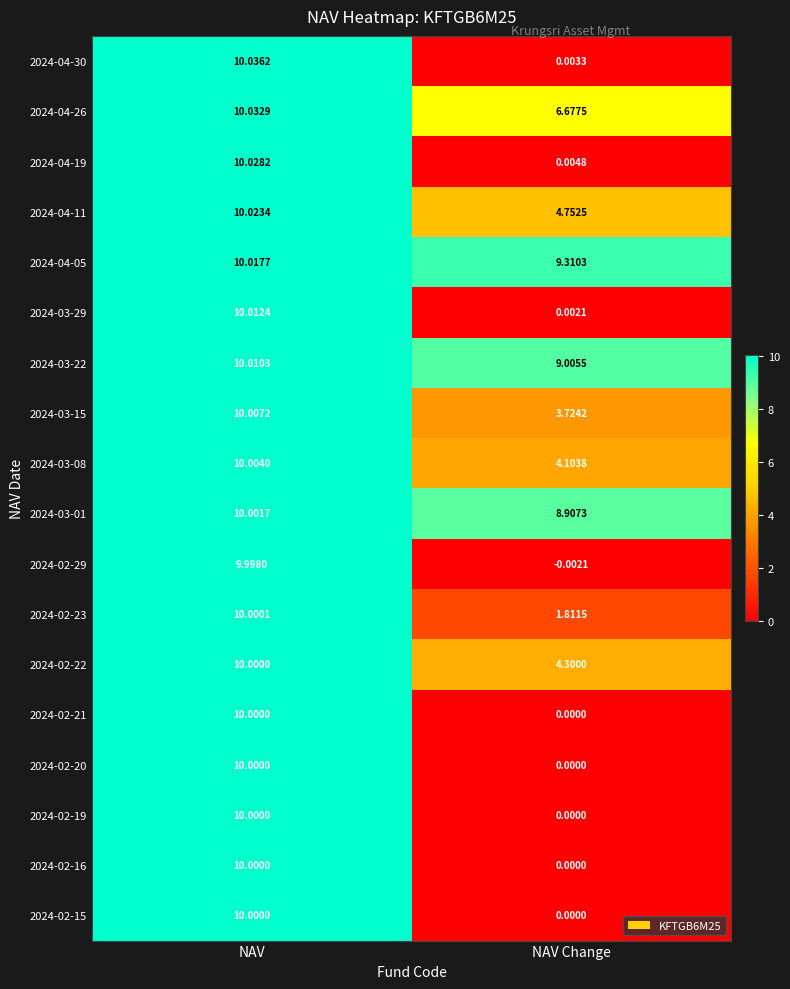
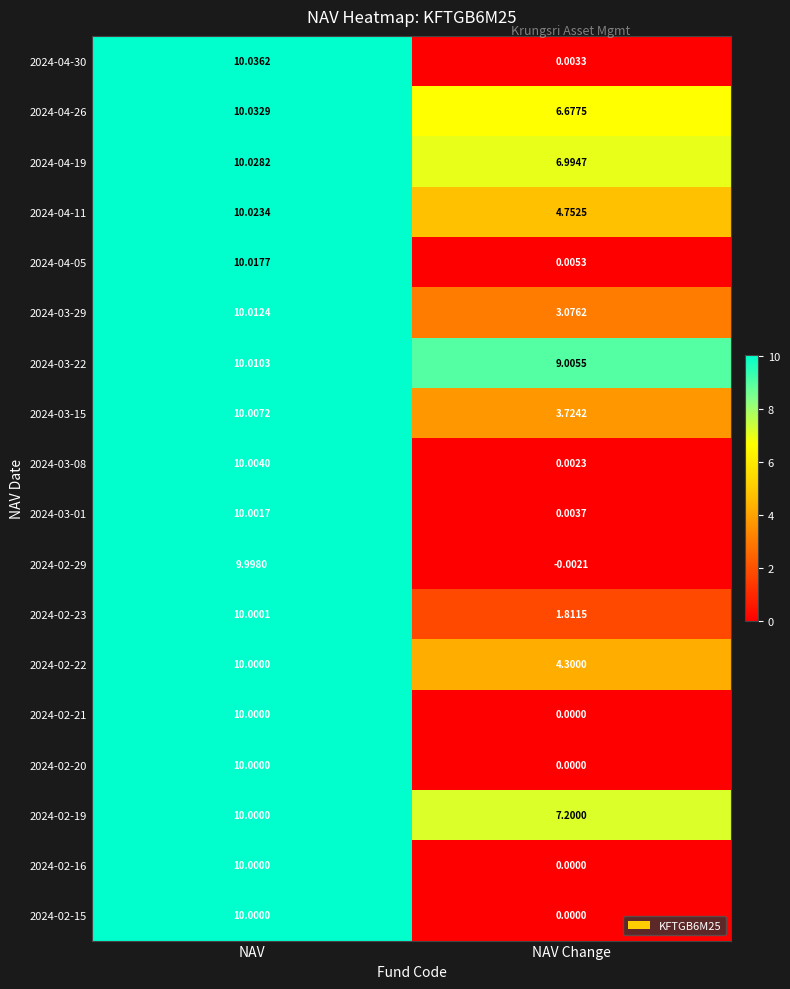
  {
    "2024-04-30": {
      "NAV": 10.0362,
      "NAV Change": 0.0033
    },
    "2024-04-26": {
      "NAV": 10.0329,
      "NAV Change": 6.6775
    },
    "2024-04-19": {
      "NAV": 10.0282,
-     "NAV Change": 0.0048
+     "NAV Change": 6.9947
    },
    "2024-04-11": {
      "NAV": 10.0234,
      "NAV Change": 4.7525
    },
    "2024-04-05": {
      "NAV": 10.0177,
-     "NAV Change": 9.3103
+     "NAV Change": 0.0053
    },
    "2024-03-29": {
      "NAV": 10.0124,
-     "NAV Change": 0.0021
+     "NAV Change": 3.0762
    },
    "2024-03-22": {
      "NAV": 10.0103,
      "NAV Change": 9.0055
    },
    "2024-03-15": {
      "NAV": 10.0072,
      "NAV Change": 3.7242
    },
    "2024-03-08": {
      "NAV": 10.0040,
-     "NAV Change": 4.1038
+     "NAV Change": 0.0023
    },
    "2024-03-01": {
      "NAV": 10.0017,
-     "NAV Change": 8.9073
+     "NAV Change": 0.0037
    },
    "2024-02-29": {
      "NAV": 9.9980,
      "NAV Change": -0.0021
    },
    "2024-02-23": {
      "NAV": 10.0001,
      "NAV Change": 1.8115
    },
    "2024-02-22": {
      "NAV": 10.0000,
      "NAV Change": 4.3000
    },
    "2024-02-21": {
      "NAV": 10.0000,
      "NAV Change": 0.0000
    },
    "2024-02-20": {
      "NAV": 10.0000,
      "NAV Change": 0.0000
    },
    "2024-02-19": {
      "NAV": 10.0000,
-     "NAV Change": 0.0000
+     "NAV Change": 7.2000
    },
    "2024-02-16": {
      "NAV": 10.0000,
      "NAV Change": 0.0000
    },
    "2024-02-15": {
      "NAV": 10.0000,
      "NAV Change": 0.0000
    }
  }
